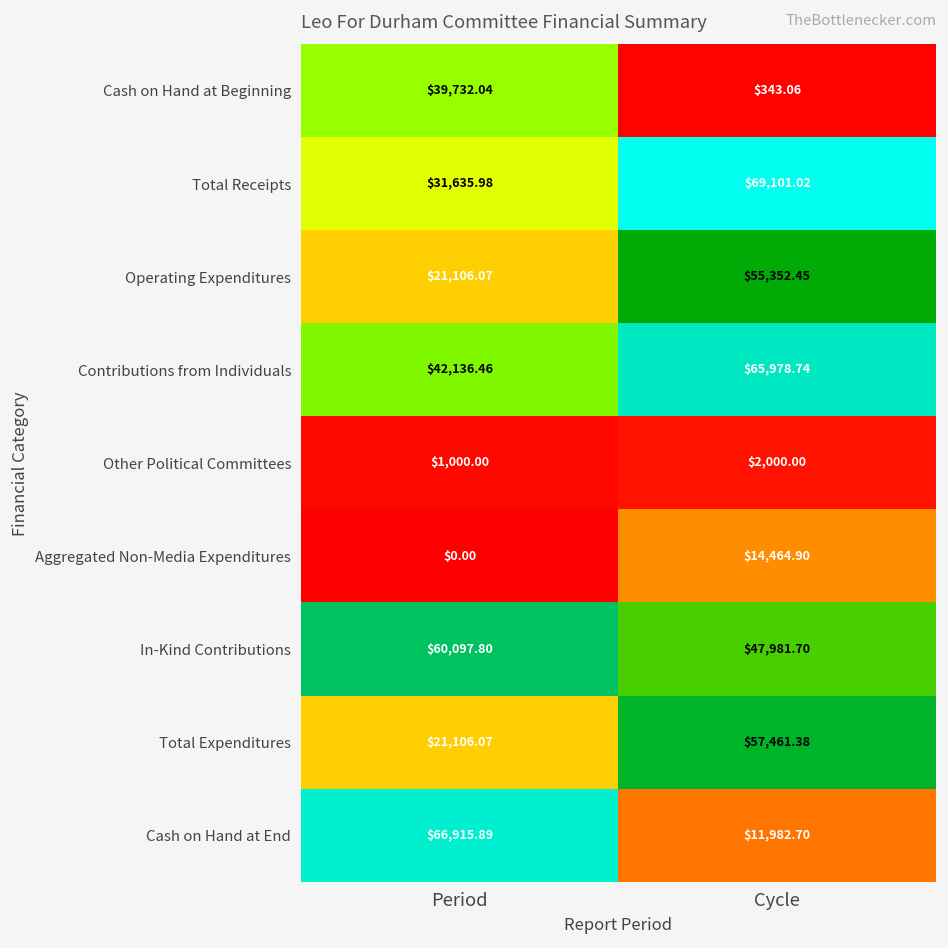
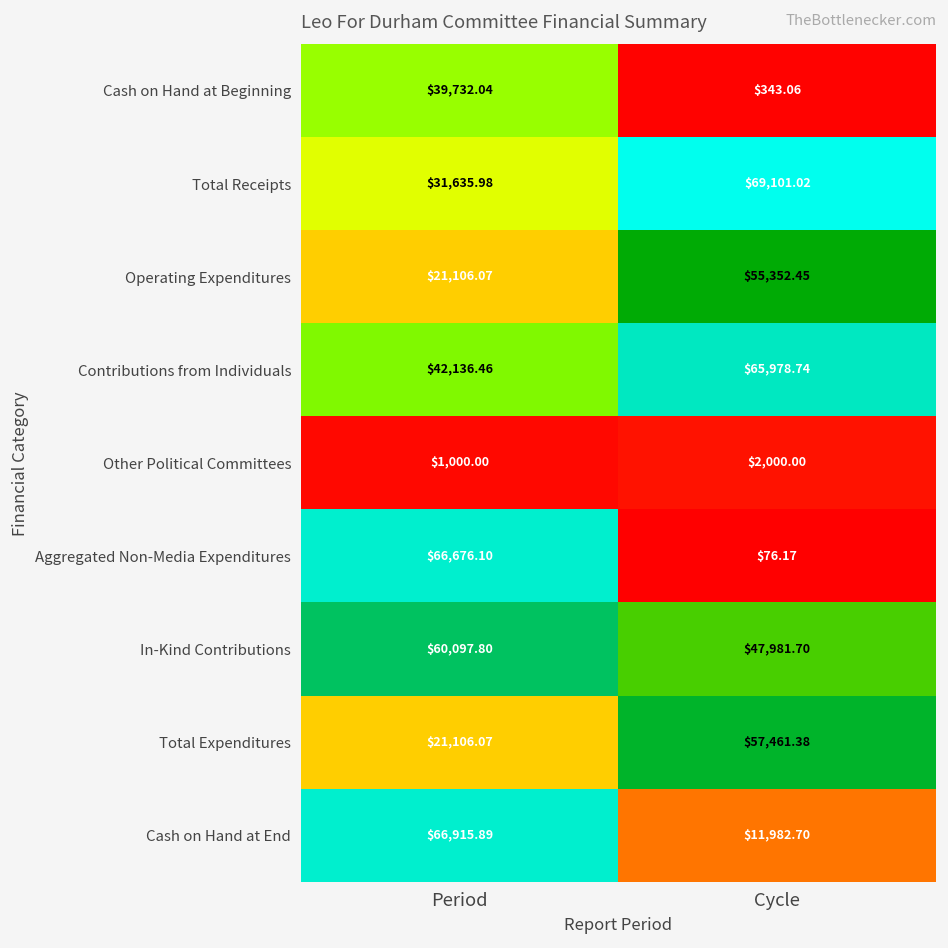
  {
    "Cash on Hand at Beginning": {
      "Period": "$39,732.04",
      "Cycle": "$343.06"
    },
    "Total Receipts": {
      "Period": "$31,635.98",
      "Cycle": "$69,101.02"
    },
    "Operating Expenditures": {
      "Period": "$21,106.07",
      "Cycle": "$55,352.45"
    },
    "Contributions from Individuals": {
      "Period": "$42,136.46",
      "Cycle": "$65,978.74"
    },
    "Other Political Committees": {
      "Period": "$1,000.00",
      "Cycle": "$2,000.00"
    },
    "Aggregated Non-Media Expenditures": {
-     "Period": "$0.00",
-     "Cycle": "$14,464.90"
+     "Period": "$66,676.10",
+     "Cycle": "$76.17"
    },
    "In-Kind Contributions": {
      "Period": "$60,097.80",
      "Cycle": "$47,981.70"
    },
    "Total Expenditures": {
      "Period": "$21,106.07",
      "Cycle": "$57,461.38"
    },
    "Cash on Hand at End": {
      "Period": "$66,915.89",
      "Cycle": "$11,982.70"
    }
  }
